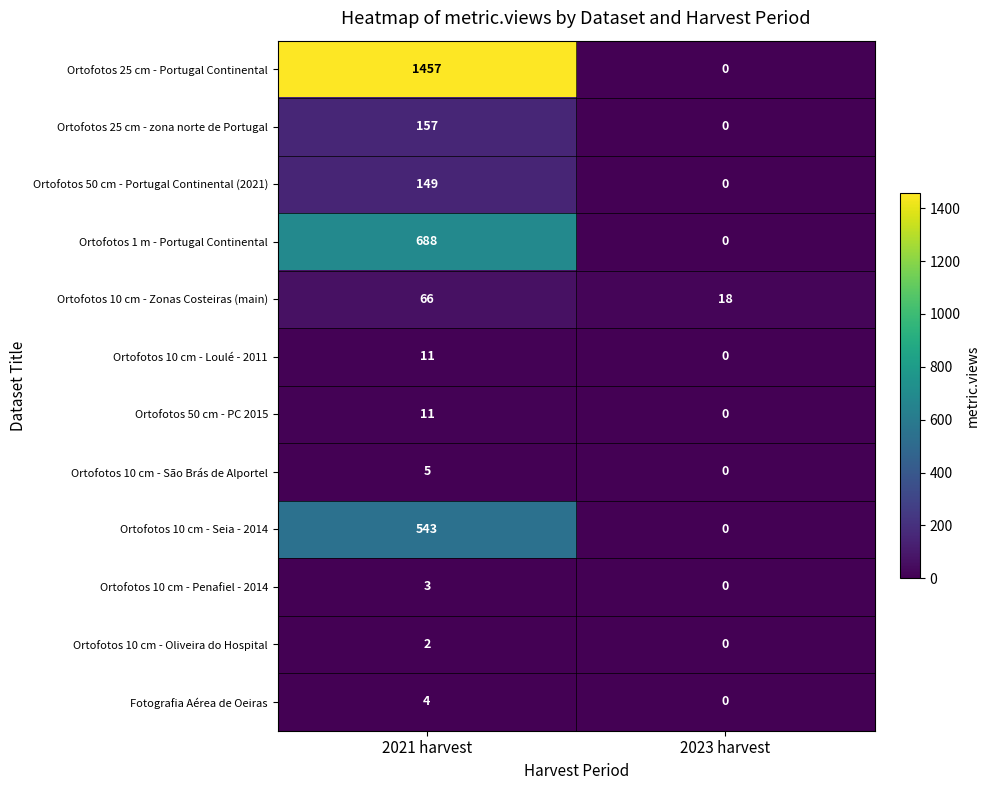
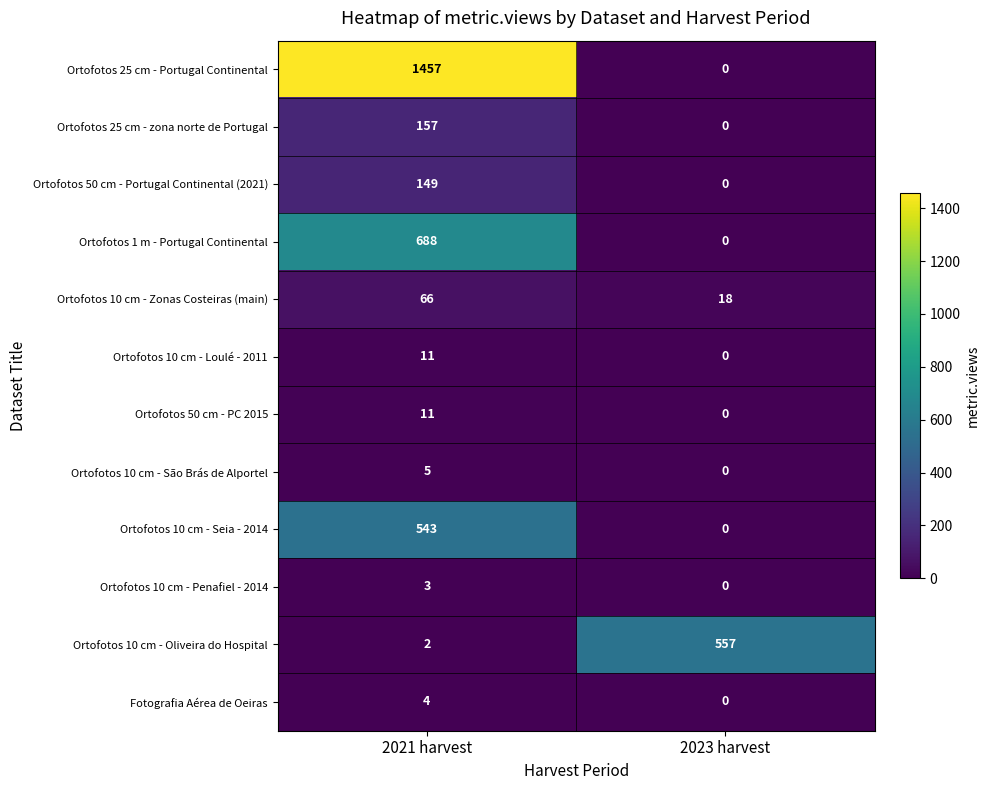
  {
    "Ortofotos 25 cm - Portugal Continental": {
      "2021 harvest": 1457,
      "2023 harvest": 0
    },
    "Ortofotos 25 cm - zona norte de Portugal": {
      "2021 harvest": 157,
      "2023 harvest": 0
    },
    "Ortofotos 50 cm - Portugal Continental (2021)": {
      "2021 harvest": 149,
      "2023 harvest": 0
    },
    "Ortofotos 1 m - Portugal Continental": {
      "2021 harvest": 688,
      "2023 harvest": 0
    },
    "Ortofotos 10 cm - Zonas Costeiras (main)": {
      "2021 harvest": 66,
      "2023 harvest": 18
    },
    "Ortofotos 10 cm - Loulé - 2011": {
      "2021 harvest": 11,
      "2023 harvest": 0
    },
    "Ortofotos 50 cm - PC 2015": {
      "2021 harvest": 11,
      "2023 harvest": 0
    },
    "Ortofotos 10 cm - São Brás de Alportel": {
      "2021 harvest": 5,
      "2023 harvest": 0
    },
    "Ortofotos 10 cm - Seia - 2014": {
      "2021 harvest": 543,
      "2023 harvest": 0
    },
    "Ortofotos 10 cm - Penafiel - 2014": {
      "2021 harvest": 3,
      "2023 harvest": 0
    },
    "Ortofotos 10 cm - Oliveira do Hospital": {
      "2021 harvest": 2,
-     "2023 harvest": 0
+     "2023 harvest": 557
    },
    "Fotografia Aérea de Oeiras": {
      "2021 harvest": 4,
      "2023 harvest": 0
    }
  }
